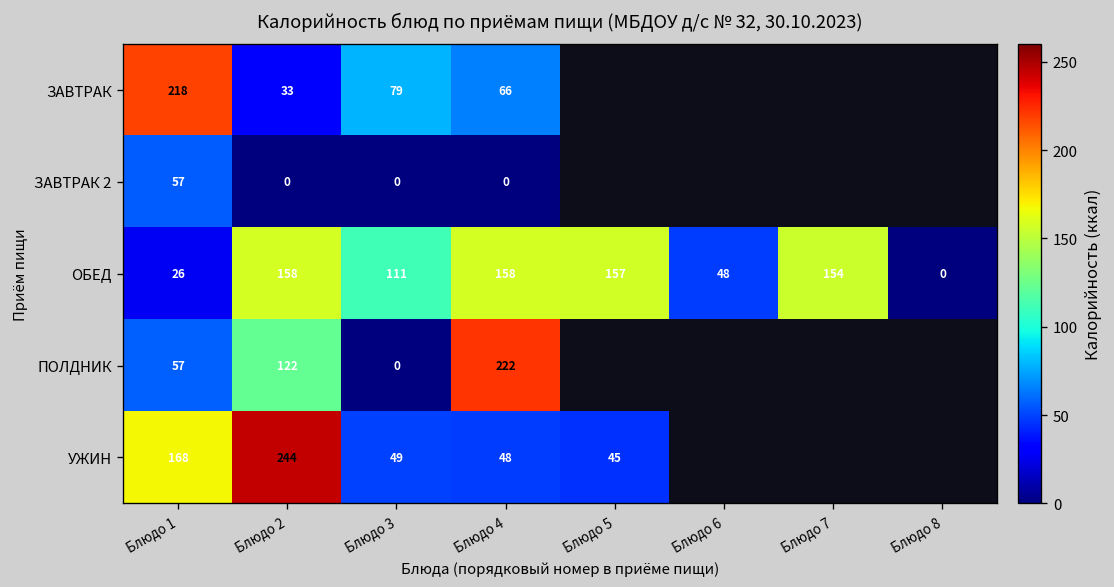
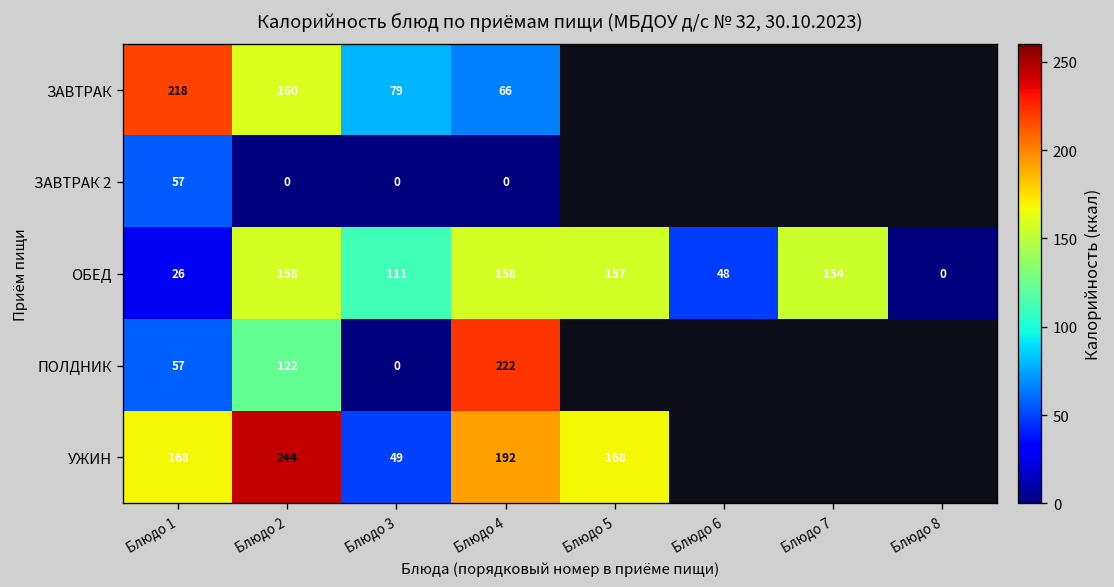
  {
    "ЗАВТРАК": {
      "Блюдо 1": 218,
-     "Блюдо 2": 33,
+     "Блюдо 2": 160,
      "Блюдо 3": 79,
      "Блюдо 4": 66
    },
    "ЗАВТРАК 2": {
      "Блюдо 1": 57,
      "Блюдо 2": 0,
      "Блюдо 3": 0,
      "Блюдо 4": 0
    },
    "ОБЕД": {
      "Блюдо 1": 26,
      "Блюдо 2": 158,
      "Блюдо 3": 111,
      "Блюдо 4": 158,
      "Блюдо 5": 157,
      "Блюдо 6": 48,
      "Блюдо 7": 154,
      "Блюдо 8": 0
    },
    "ПОЛДНИК": {
      "Блюдо 1": 57,
      "Блюдо 2": 122,
      "Блюдо 3": 0,
      "Блюдо 4": 222
    },
    "УЖИН": {
      "Блюдо 1": 168,
      "Блюдо 2": 244,
      "Блюдо 3": 49,
-     "Блюдо 4": 48,
-     "Блюдо 5": 45
+     "Блюдо 4": 192,
+     "Блюдо 5": 168
    }
  }
